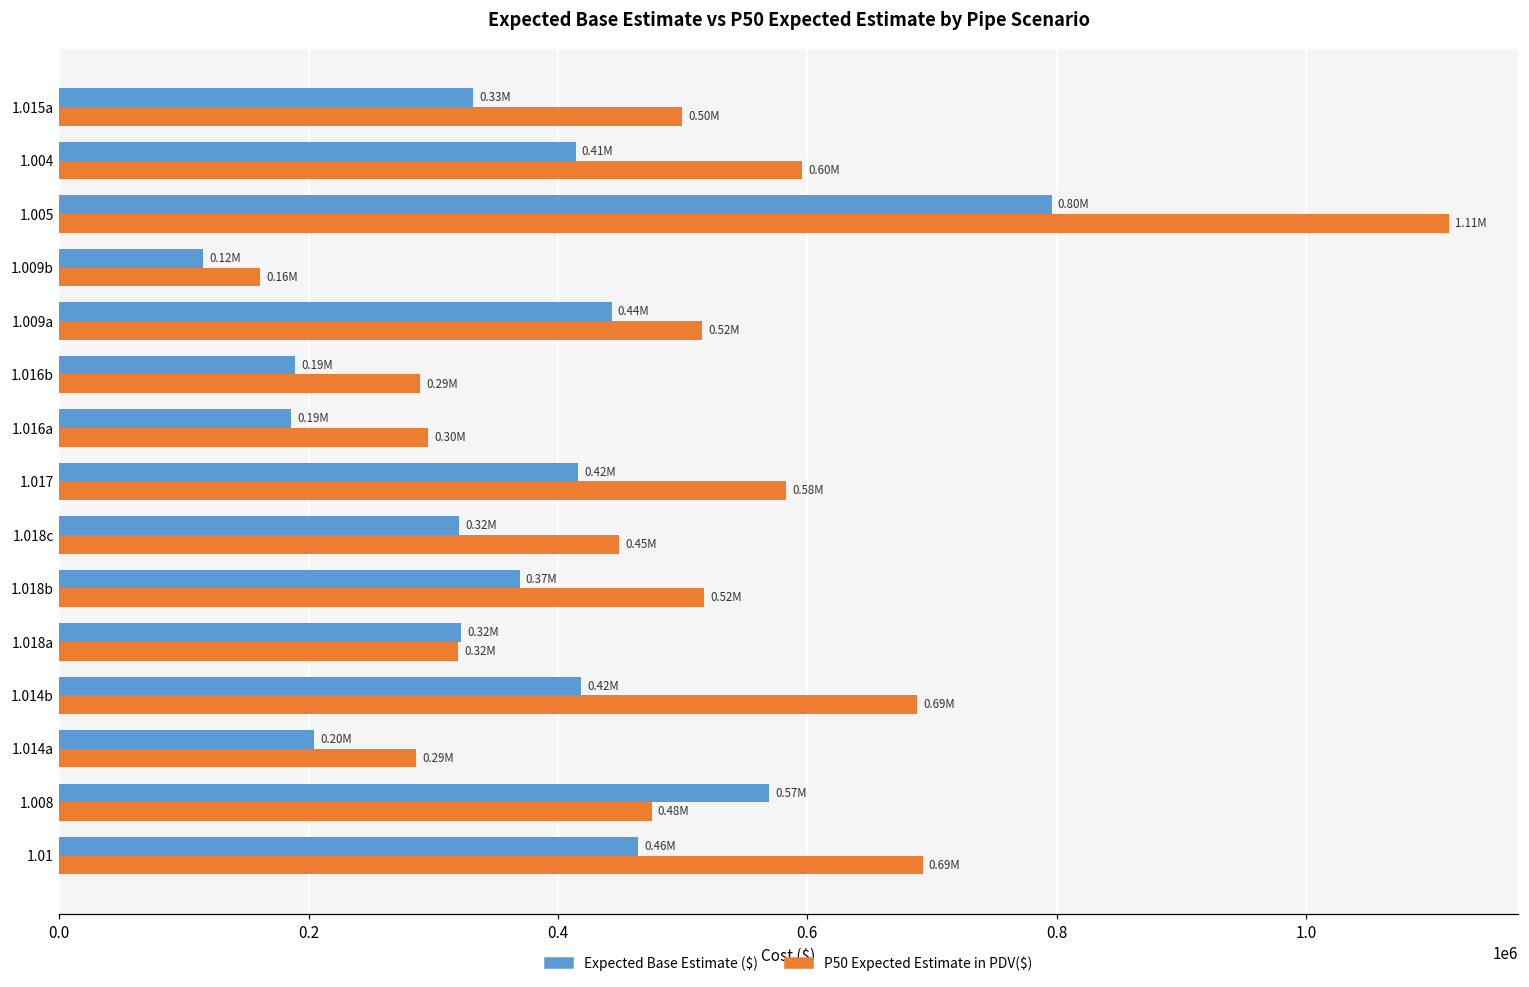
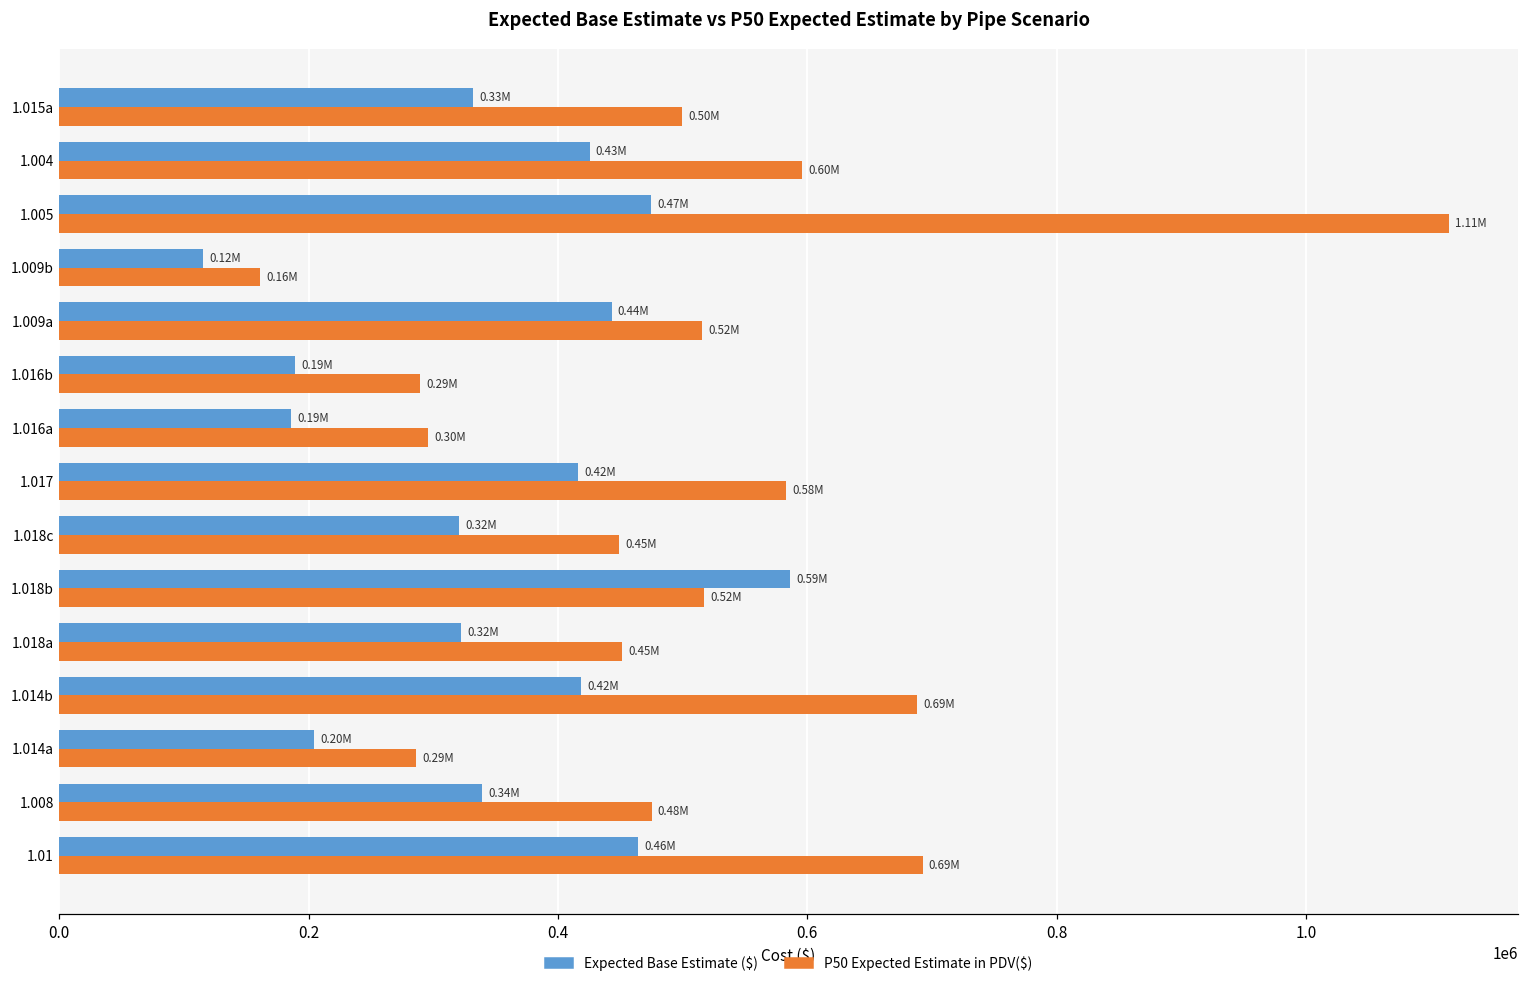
  {
    "Expected Base Estimate ($)": {
      "1.015a": "0.33M",
-     "1.004": "0.41M",
-     "1.005": "0.80M",
+     "1.004": "0.43M",
+     "1.005": "0.47M",
      "1.009b": "0.12M",
      "1.009a": "0.44M",
      "1.016b": "0.19M",
      "1.016a": "0.19M",
      "1.017": "0.42M",
      "1.018c": "0.32M",
-     "1.018b": "0.37M",
+     "1.018b": "0.59M",
      "1.018a": "0.32M",
      "1.014b": "0.42M",
      "1.014a": "0.20M",
-     "1.008": "0.57M",
+     "1.008": "0.34M",
      "1.01": "0.46M"
    },
    "P50 Expected Estimate in PDV($)": {
      "1.015a": "0.50M",
      "1.004": "0.60M",
      "1.005": "1.11M",
      "1.009b": "0.16M",
      "1.009a": "0.52M",
      "1.016b": "0.29M",
      "1.016a": "0.30M",
      "1.017": "0.58M",
      "1.018c": "0.45M",
      "1.018b": "0.52M",
-     "1.018a": "0.32M",
+     "1.018a": "0.45M",
      "1.014b": "0.69M",
      "1.014a": "0.29M",
      "1.008": "0.48M",
      "1.01": "0.69M"
    }
  }
